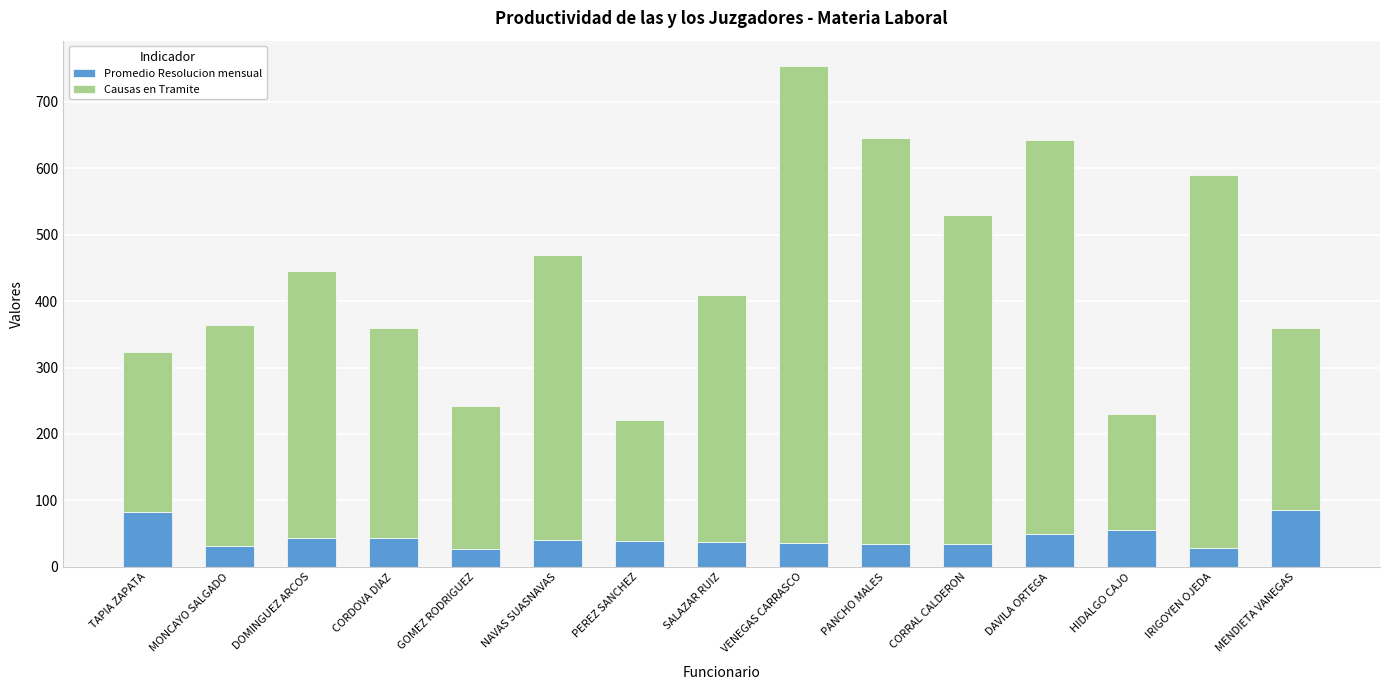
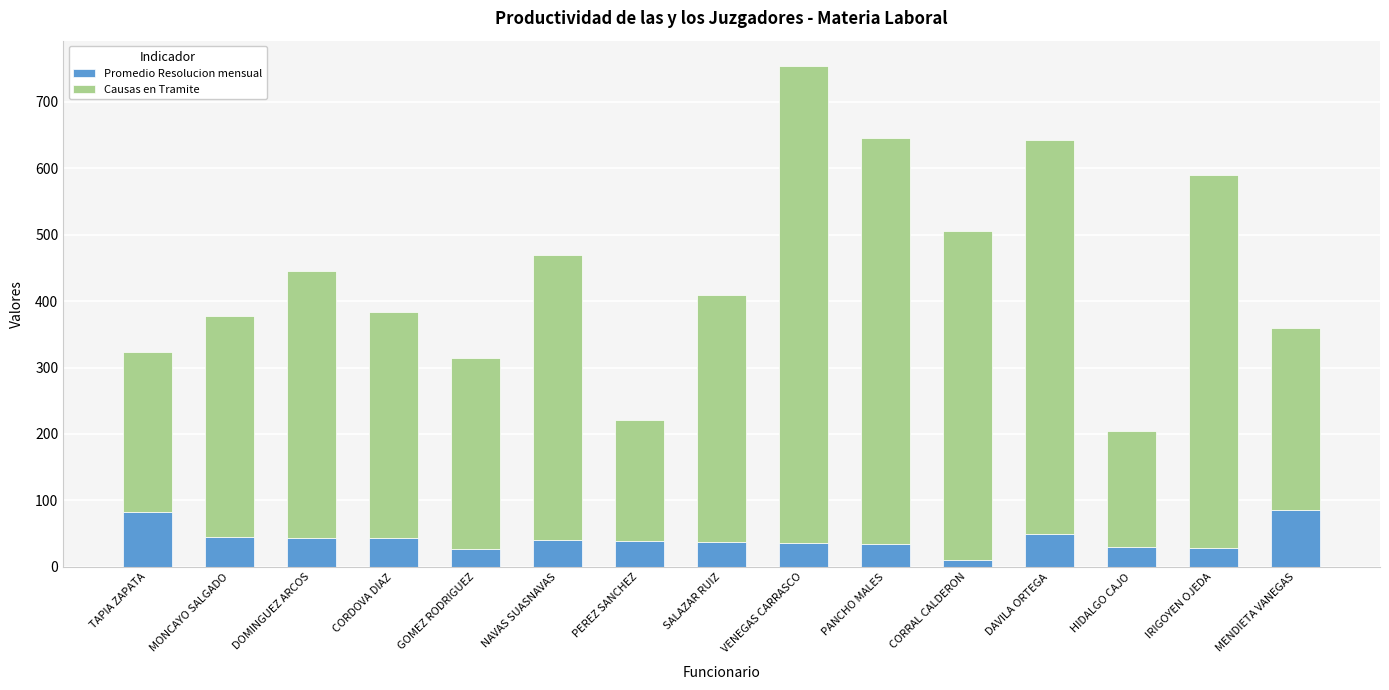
  {
    "Promedio Resolucion mensual": {
      "TAPIA ZAPATA": 80,
-     "MONCAYO SALGADO": 30,
+     "MONCAYO SALGADO": 50,
      "DOMINGUEZ ARCOS": 40,
      "CORDOVA DIAZ": 40,
      "GOMEZ RODRIGUEZ": 30,
      "NAVAS SUASNAVAS": 40,
      "PEREZ SANCHEZ": 40,
      "SALAZAR RUIZ": 40,
      "VENEGAS CARRASCO": 40,
      "PANCHO MALES": 40,
-     "CORRAL CALDERON": 30,
+     "CORRAL CALDERON": 10,
      "DAVILA ORTEGA": 50,
-     "HIDALGO CAJO": 60,
+     "HIDALGO CAJO": 30,
      "IRIGOYEN OJEDA": 30,
      "MENDIETA VANEGAS": 90
    },
    "Causas en Tramite": {
      "TAPIA ZAPATA": 240,
      "MONCAYO SALGADO": 330,
      "DOMINGUEZ ARCOS": 400,
-     "CORDOVA DIAZ": 320,
-     "GOMEZ RODRIGUEZ": 220,
+     "CORDOVA DIAZ": 340,
+     "GOMEZ RODRIGUEZ": 290,
      "NAVAS SUASNAVAS": 430,
      "PEREZ SANCHEZ": 180,
      "SALAZAR RUIZ": 370,
      "VENEGAS CARRASCO": 720,
      "PANCHO MALES": 610,
      "CORRAL CALDERON": 500,
      "DAVILA ORTEGA": 590,
      "HIDALGO CAJO": 170,
      "IRIGOYEN OJEDA": 560,
      "MENDIETA VANEGAS": 280
    }
  }
